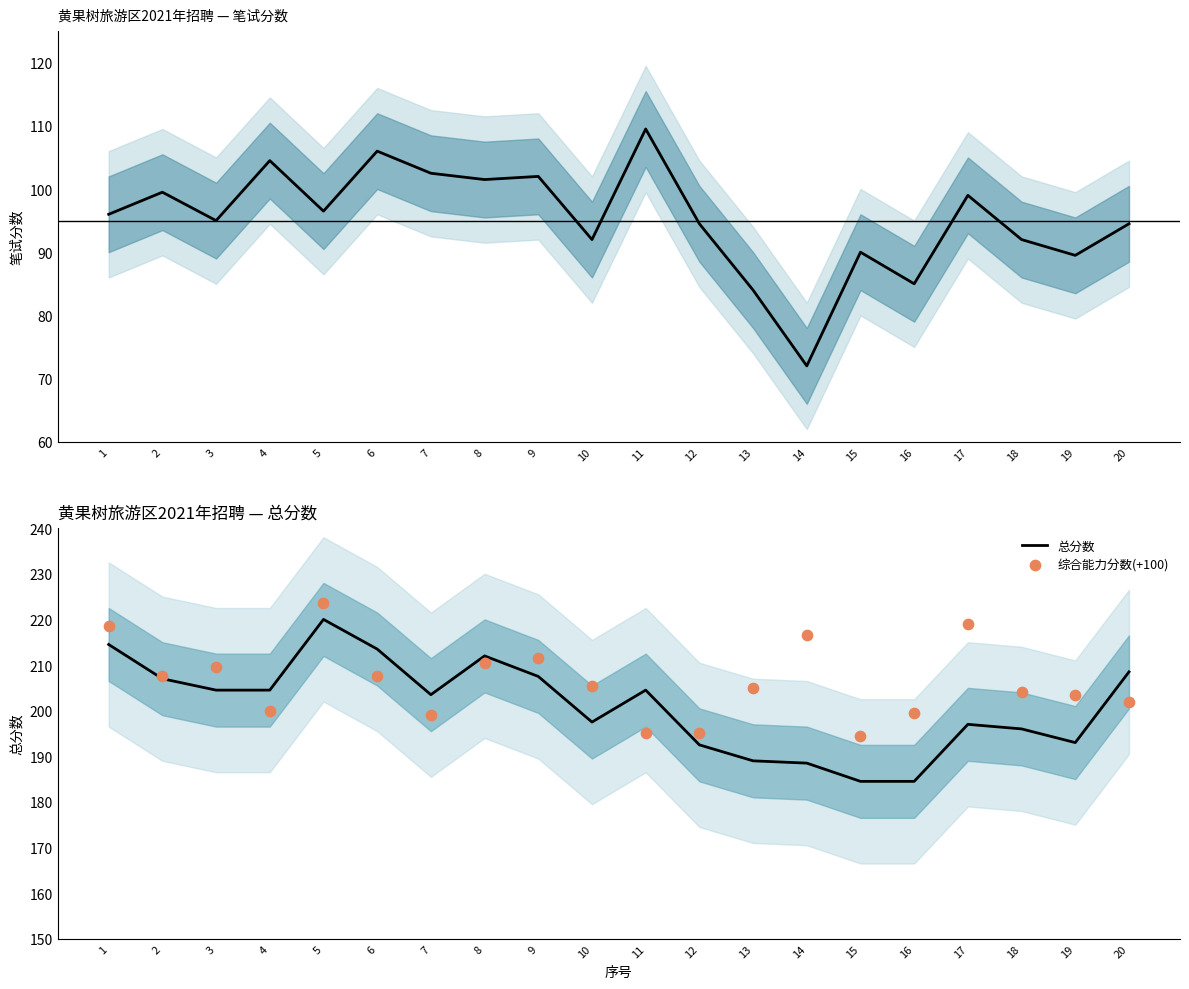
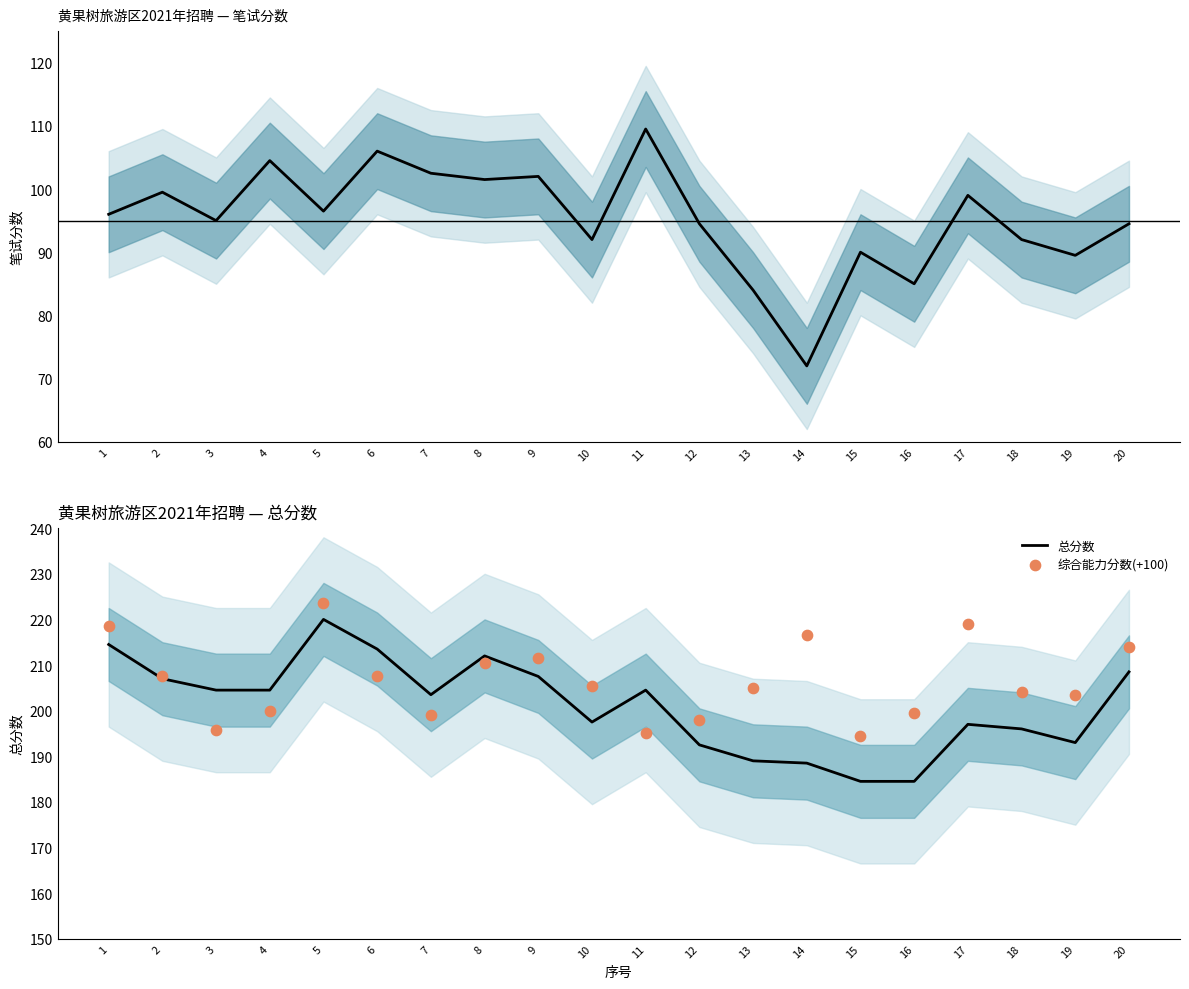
  {
    "黄果树旅游区2021年招聘 — 总分数": {
      "总分数": {
        "1": 215,
        "3": 205,
        "4": 205,
        "5": 220,
        "6": 214,
        "7": 204,
        "8": 212,
        "9": 208,
        "10": 198,
        "11": 205,
        "12": 193,
        "13": 189,
        "14": 189,
        "15": 185,
        "16": 185,
        "17": 197,
        "18": 196,
        "19": 193,
        "20": 209
      },
      "综合能力分数(+100)": {
-       "3": 210,
-       "12": 195,
-       "20": 202
+       "3": 196,
+       "12": 198,
+       "20": 214
      }
    }
  }
